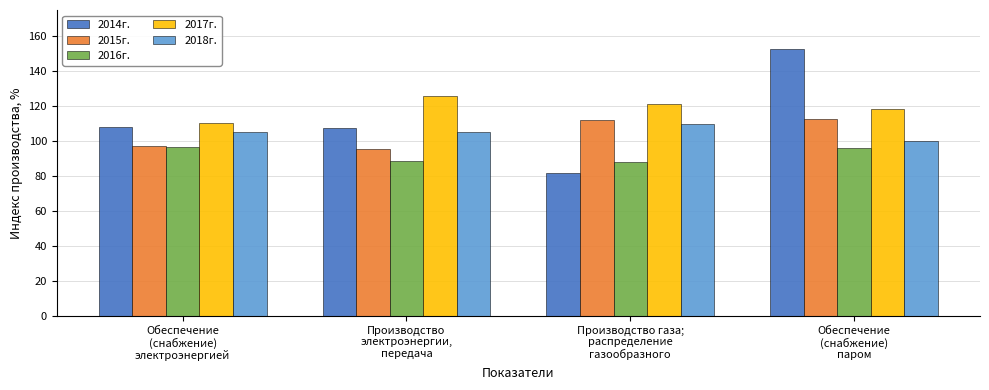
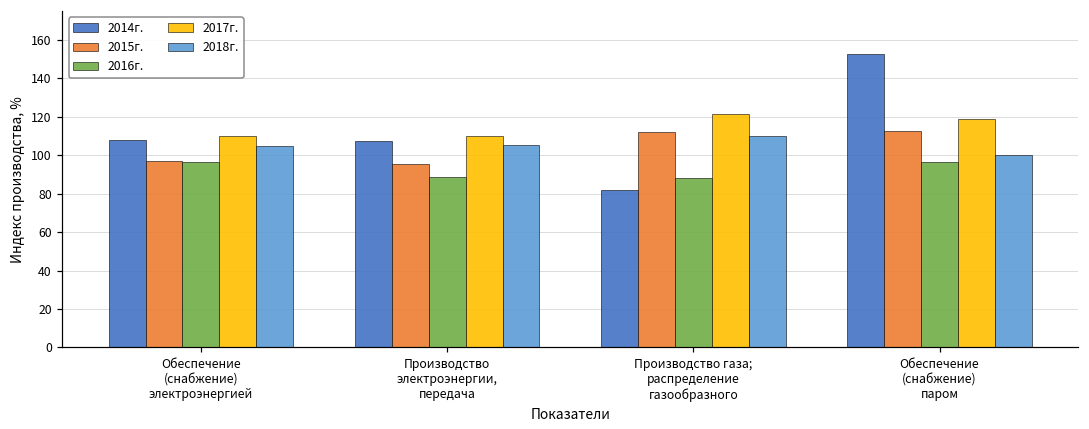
  {
    "2015г.": {
      "Обеспечение (снабжение) электроэнергией": 97,
      "Производство электроэнергии, передача": 95,
      "Производство газа; распределение газообразного": 112,
      "Обеспечение (снабжение) паром": 112
    },
    "2016г.": {
      "Обеспечение (снабжение) электроэнергией": 97,
      "Производство электроэнергии, передача": 89,
      "Производство газа; распределение газообразного": 88,
      "Обеспечение (снабжение) паром": 96
    },
    "2017г.": {
      "Обеспечение (снабжение) электроэнергией": 110,
-     "Производство электроэнергии, передача": 126,
+     "Производство электроэнергии, передача": 110,
      "Производство газа; распределение газообразного": 121,
      "Обеспечение (снабжение) паром": 119
    }
  }
